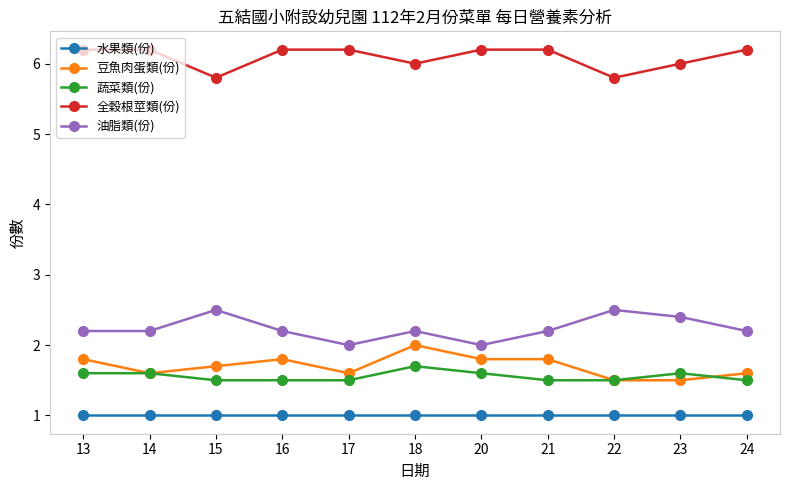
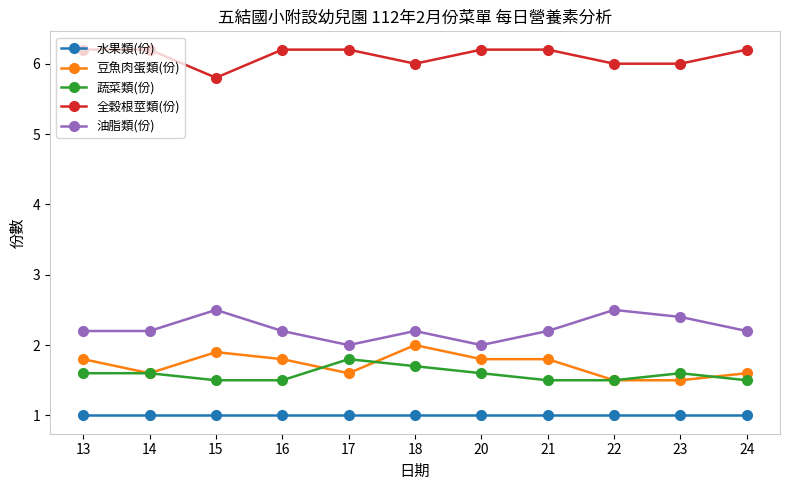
  {
    "水果類(份)": {
      "13": 1.0,
      "14": 1.0,
      "15": 1.0,
      "16": 1.0,
      "17": 1.0,
      "18": 1.0,
      "20": 1.0,
      "21": 1.0,
      "22": 1.0,
      "23": 1.0,
      "24": 1.0
    },
    "豆魚肉蛋類(份)": {
      "13": 1.8,
-     "15": 1.7,
+     "15": 1.9,
      "16": 1.8,
      "17": 1.6,
      "18": 2.0,
      "20": 1.8,
      "21": 1.8,
      "23": 1.5,
      "24": 1.6
    },
    "蔬菜類(份)": {
      "13": 1.6,
      "15": 1.5,
      "16": 1.5,
-     "17": 1.5,
+     "17": 1.8,
      "18": 1.7,
      "20": 1.6,
      "21": 1.5,
      "23": 1.6,
      "24": 1.5
    },
    "全穀根莖類(份)": {
      "15": 5.8,
      "16": 6.2,
      "17": 6.2,
      "18": 6.0,
      "20": 6.2,
      "21": 6.2,
-     "22": 5.8,
+     "22": 6.0,
      "23": 6.0,
      "24": 6.2
    },
    "油脂類(份)": {
      "13": 2.2,
      "14": 2.2,
      "15": 2.5,
      "16": 2.2,
      "17": 2.0,
      "18": 2.2,
      "20": 2.0,
      "21": 2.2,
      "22": 2.5,
      "23": 2.4,
      "24": 2.2
    }
  }
